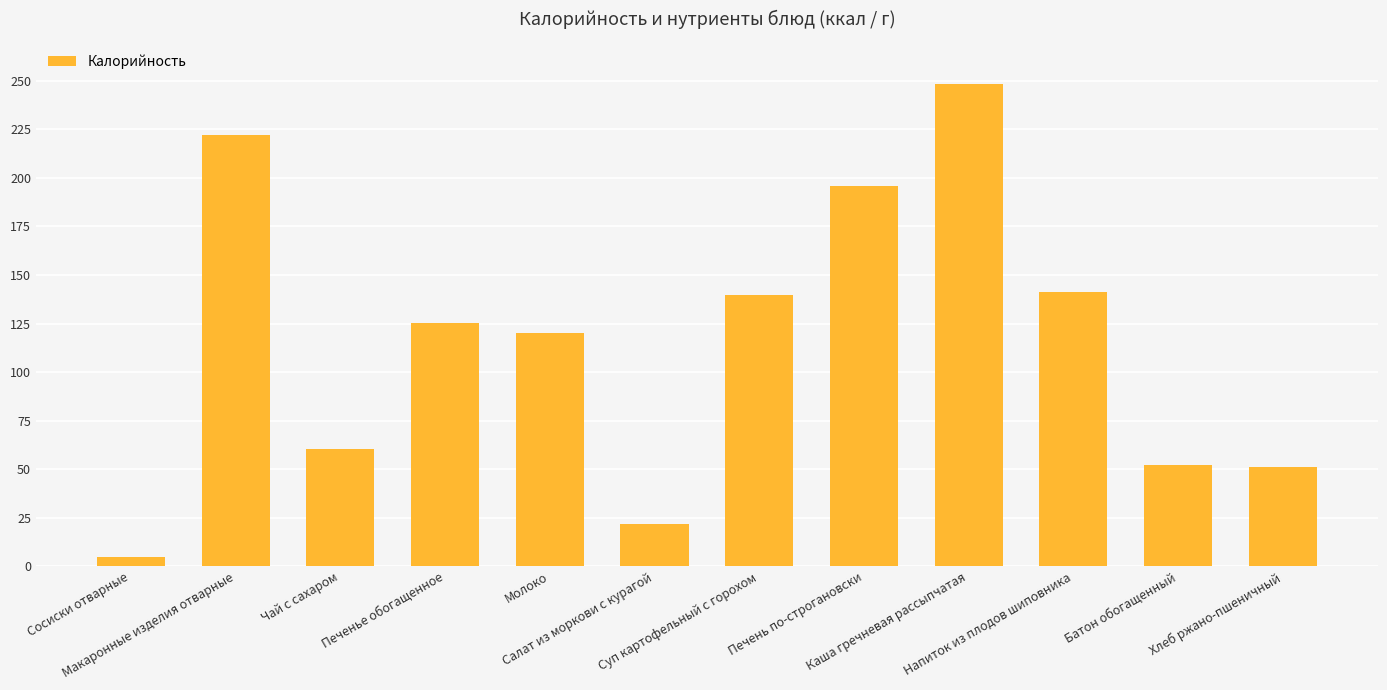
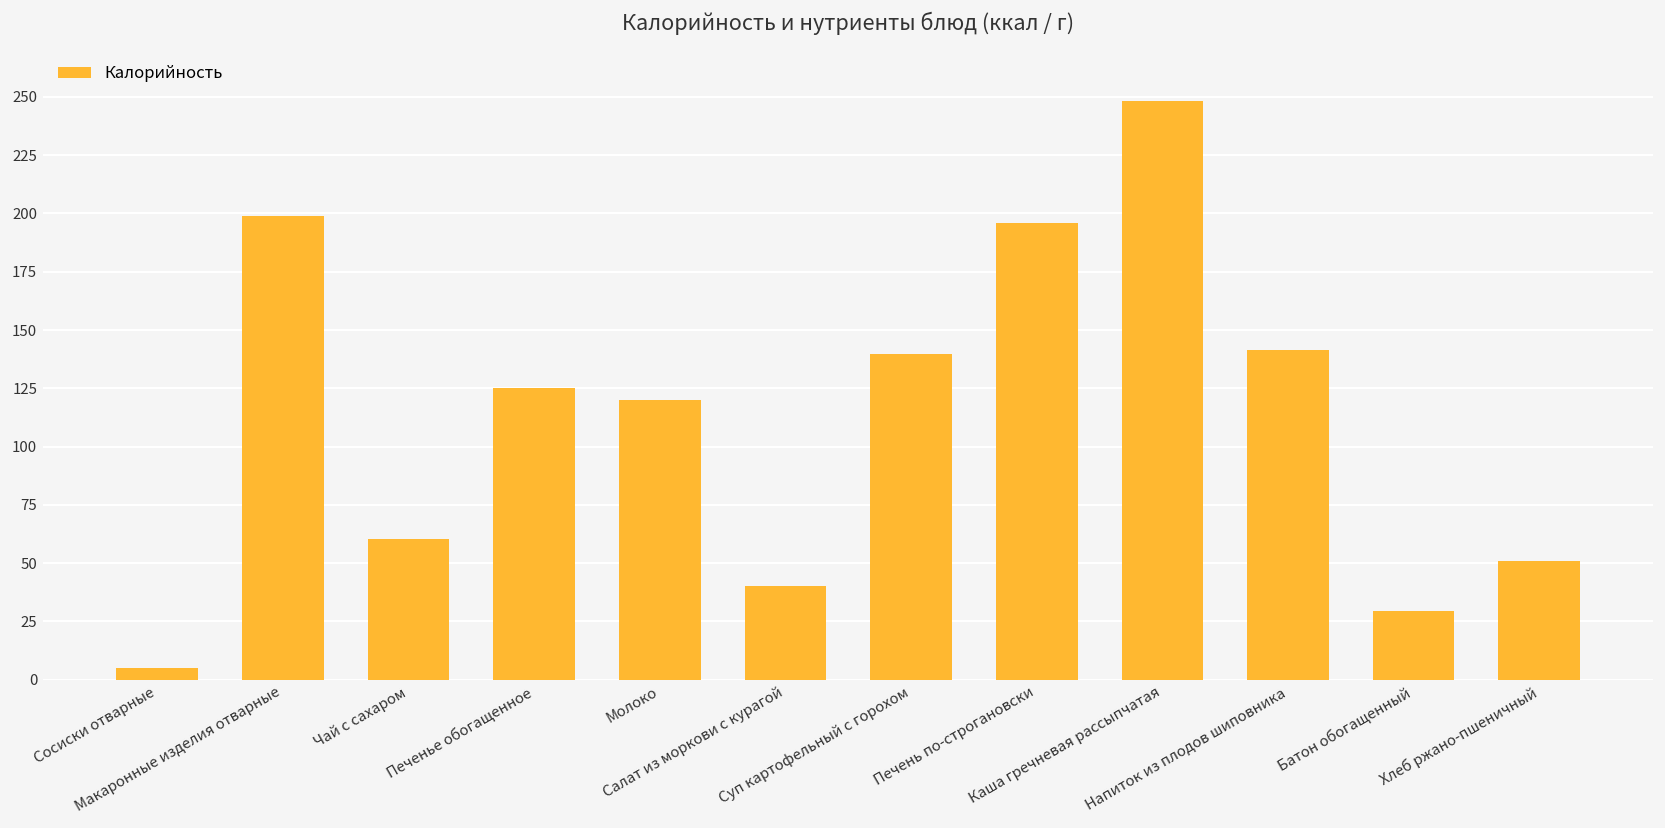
  {
    "Сосиски отварные": 5,
-   "Макаронные изделия отварные": 222,
+   "Макаронные изделия отварные": 199,
    "Чай с сахаром": 61,
    "Печенье обогащенное": 125,
    "Молоко": 120,
-   "Салат из моркови с курагой": 22,
+   "Салат из моркови с курагой": 40,
    "Суп картофельный с горохом": 140,
    "Печень по-строгановски": 196,
    "Каша гречневая рассыпчатая": 248,
    "Напиток из плодов шиповника": 141,
-   "Батон обогащенный": 52,
+   "Батон обогащенный": 30,
    "Хлеб ржано-пшеничный": 51
  }
